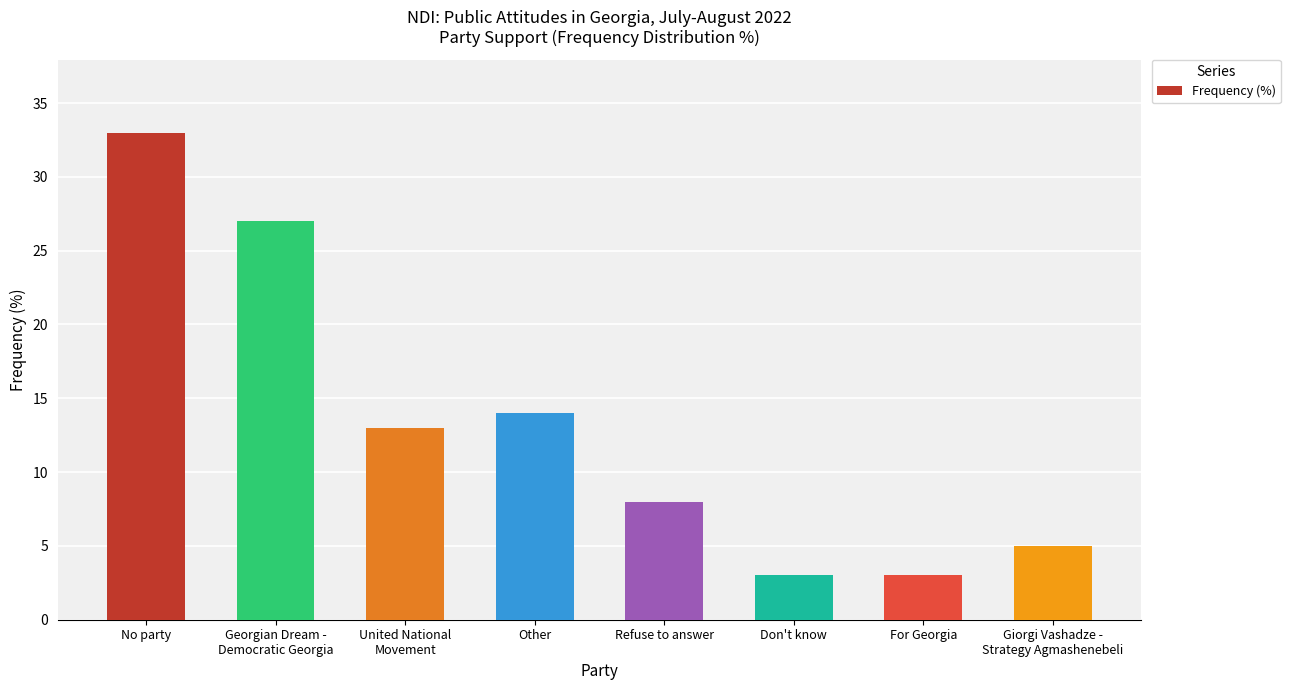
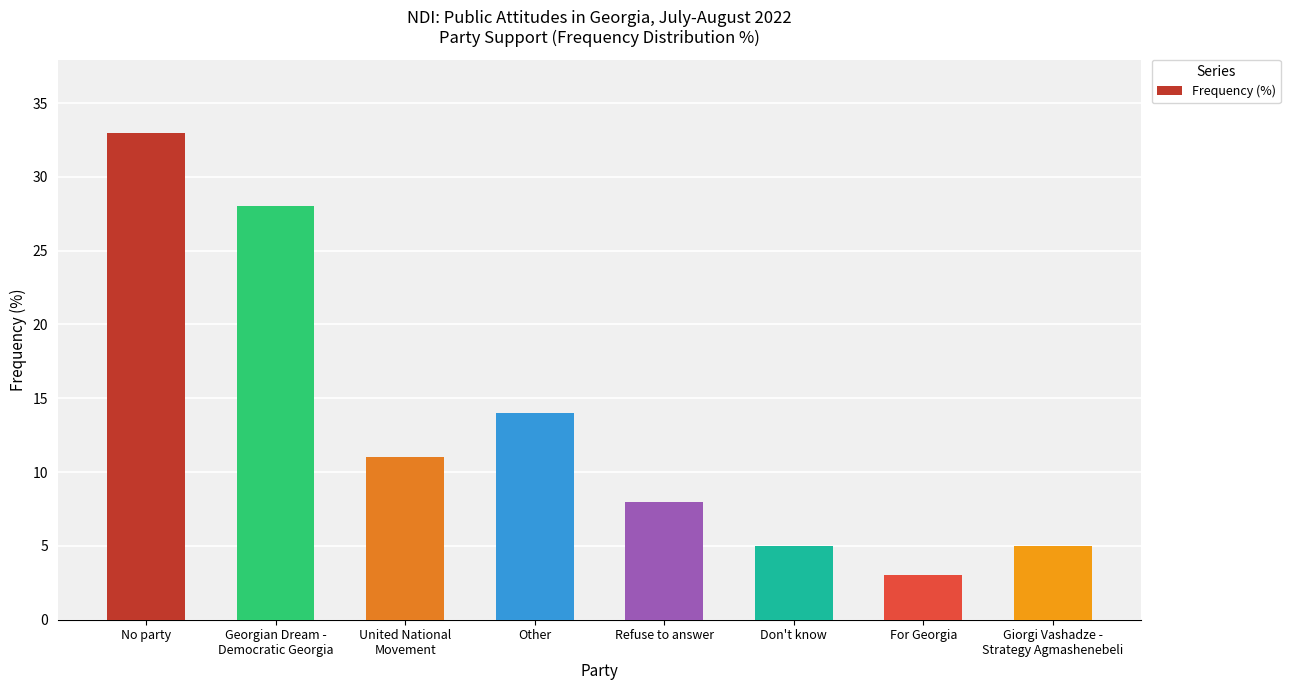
  {
    "No party": 33,
-   "Georgian Dream - Democratic Georgia": 27,
-   "United National Movement": 13,
+   "Georgian Dream - Democratic Georgia": 28,
+   "United National Movement": 11,
    "Other": 14,
    "Refuse to answer": 8,
-   "Don't know": 3,
+   "Don't know": 5,
    "For Georgia": 3,
    "Giorgi Vashadze - Strategy Agmashenebeli": 5
  }
